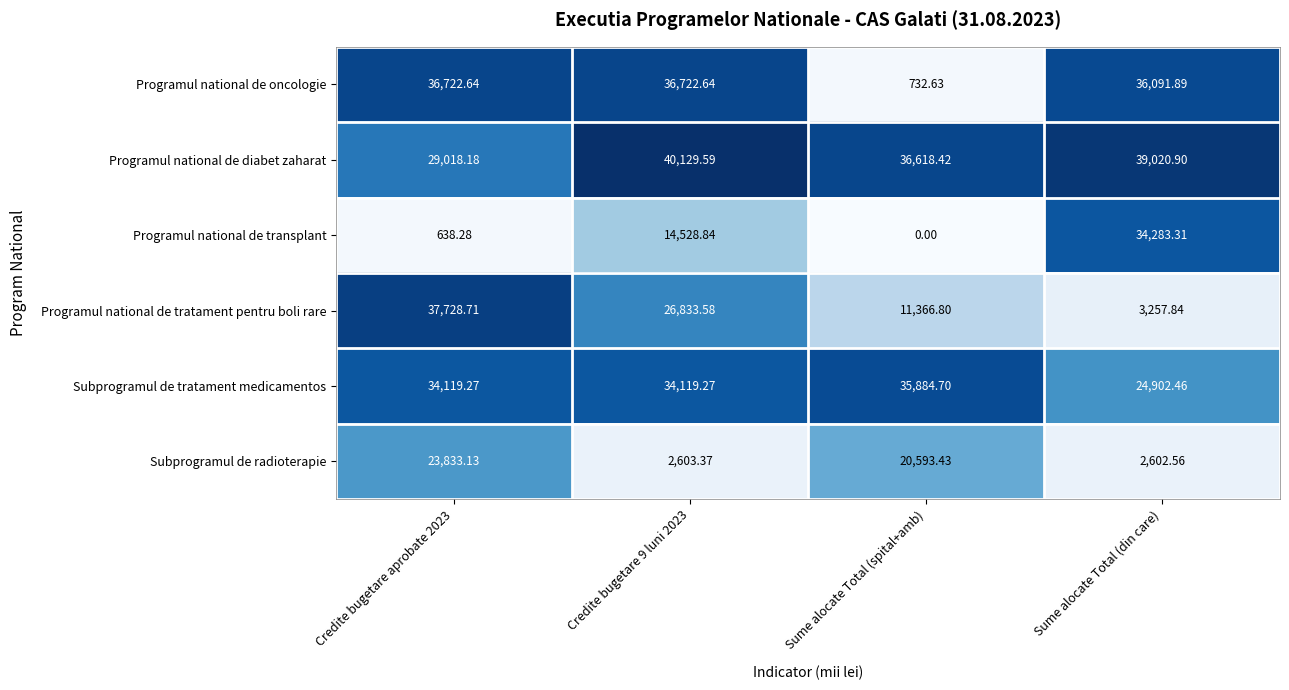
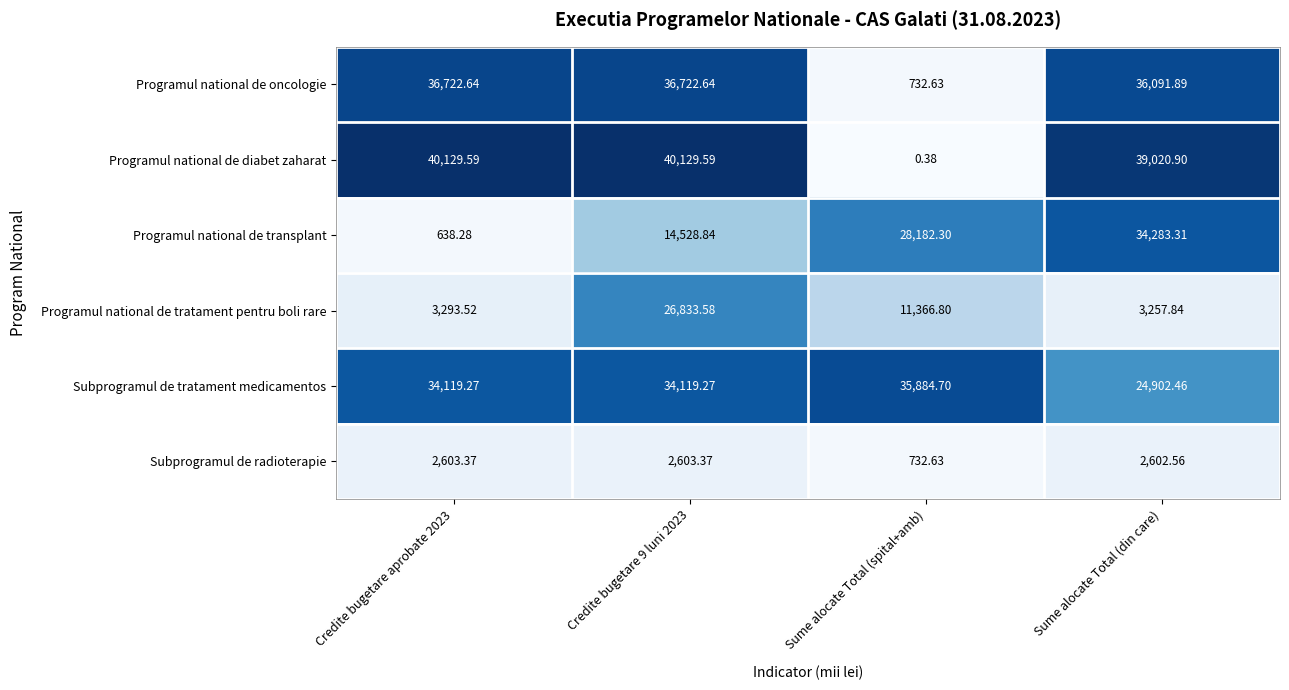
  {
    "Programul national de oncologie": {
      "Credite bugetare aprobate 2023": "36,722.64",
      "Credite bugetare 9 luni 2023": "36,722.64",
      "Sume alocate Total (spital+amb)": "732.63",
      "Sume alocate Total (din care)": "36,091.89"
    },
    "Programul national de diabet zaharat": {
-     "Credite bugetare aprobate 2023": "29,018.18",
+     "Credite bugetare aprobate 2023": "40,129.59",
      "Credite bugetare 9 luni 2023": "40,129.59",
-     "Sume alocate Total (spital+amb)": "36,618.42",
+     "Sume alocate Total (spital+amb)": "0.38",
      "Sume alocate Total (din care)": "39,020.90"
    },
    "Programul national de transplant": {
      "Credite bugetare aprobate 2023": "638.28",
      "Credite bugetare 9 luni 2023": "14,528.84",
-     "Sume alocate Total (spital+amb)": "0.00",
+     "Sume alocate Total (spital+amb)": "28,182.30",
      "Sume alocate Total (din care)": "34,283.31"
    },
    "Programul national de tratament pentru boli rare": {
-     "Credite bugetare aprobate 2023": "37,728.71",
+     "Credite bugetare aprobate 2023": "3,293.52",
      "Credite bugetare 9 luni 2023": "26,833.58",
      "Sume alocate Total (spital+amb)": "11,366.80",
      "Sume alocate Total (din care)": "3,257.84"
    },
    "Subprogramul de tratament medicamentos": {
      "Credite bugetare aprobate 2023": "34,119.27",
      "Credite bugetare 9 luni 2023": "34,119.27",
      "Sume alocate Total (spital+amb)": "35,884.70",
      "Sume alocate Total (din care)": "24,902.46"
    },
    "Subprogramul de radioterapie": {
-     "Credite bugetare aprobate 2023": "23,833.13",
+     "Credite bugetare aprobate 2023": "2,603.37",
      "Credite bugetare 9 luni 2023": "2,603.37",
-     "Sume alocate Total (spital+amb)": "20,593.43",
+     "Sume alocate Total (spital+amb)": "732.63",
      "Sume alocate Total (din care)": "2,602.56"
    }
  }
